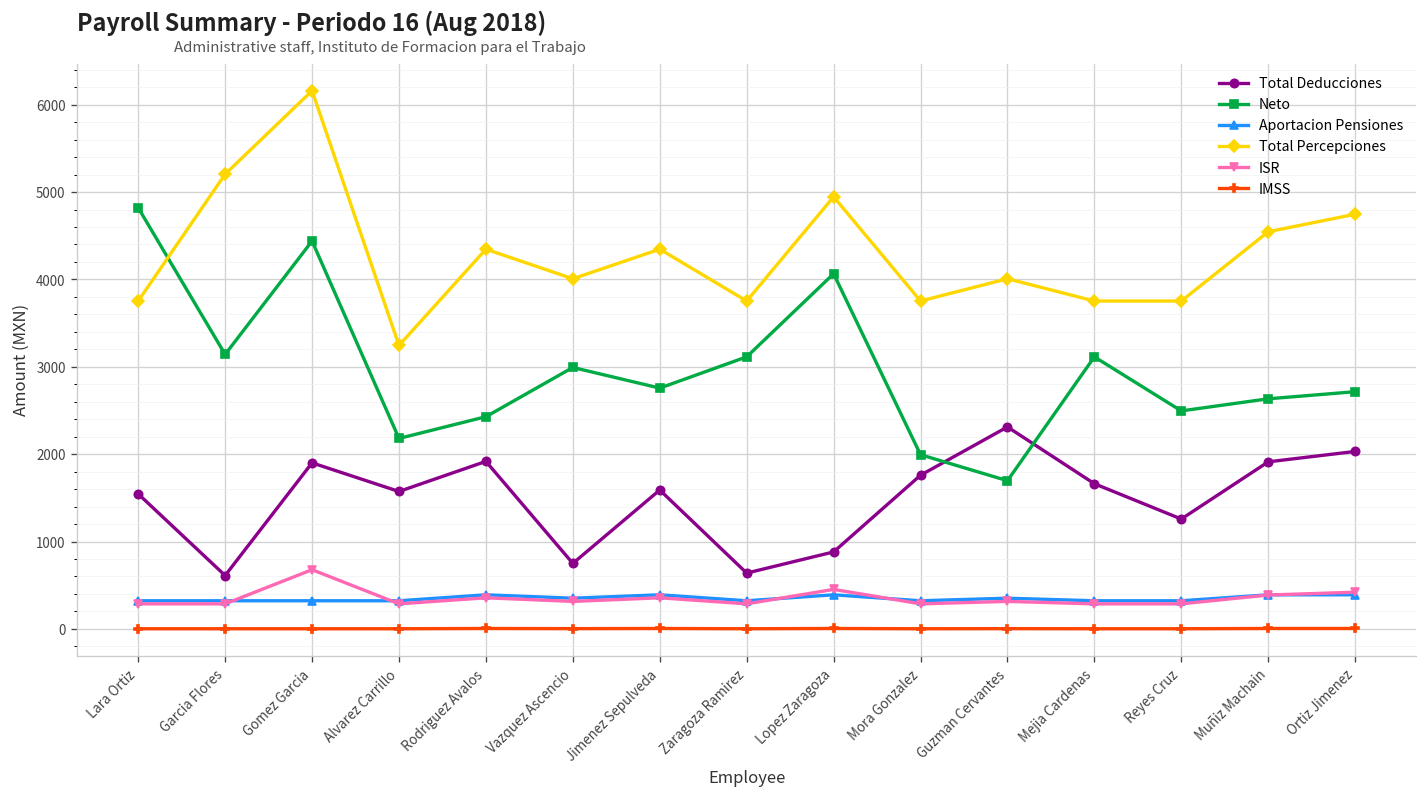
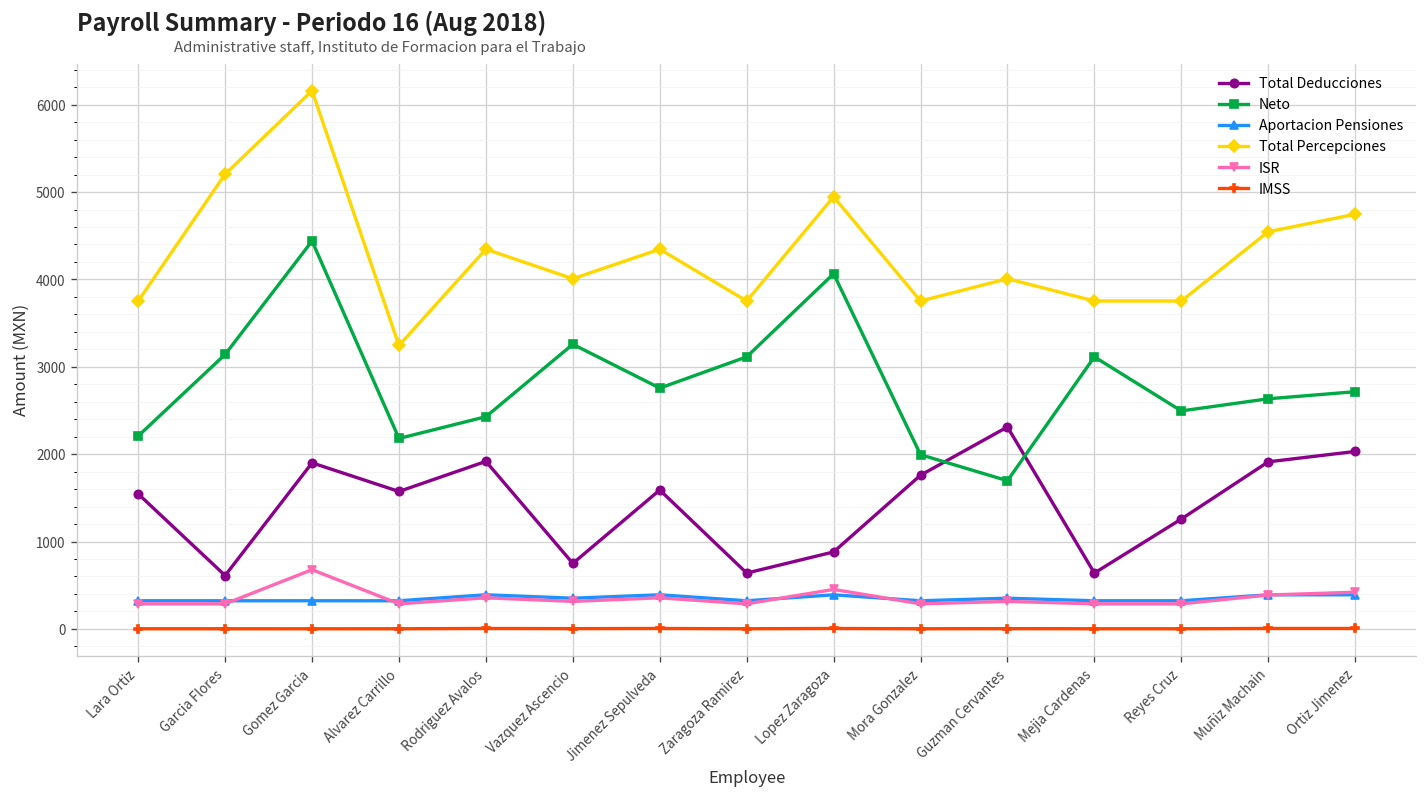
  {
    "Total Deducciones": {
      "Lara Ortiz": 1500,
      "Garcia Flores": 600,
      "Gomez Garcia": 1900,
      "Alvarez Carrillo": 1600,
      "Rodriguez Avalos": 1900,
      "Vazquez Ascencio": 700,
      "Jimenez Sepulveda": 1600,
      "Zaragoza Ramirez": 600,
      "Lopez Zaragoza": 900,
      "Mora Gonzalez": 1800,
      "Guzman Cervantes": 2300,
-     "Mejia Cardenas": 1700,
+     "Mejia Cardenas": 600,
      "Reyes Cruz": 1300,
      "Muñiz Machain": 1900,
      "Ortiz Jimenez": 2000
    },
    "Neto": {
-     "Lara Ortiz": 4800,
+     "Lara Ortiz": 2200,
      "Garcia Flores": 3100,
      "Gomez Garcia": 4400,
      "Alvarez Carrillo": 2200,
      "Rodriguez Avalos": 2400,
-     "Vazquez Ascencio": 3000,
+     "Vazquez Ascencio": 3300,
      "Jimenez Sepulveda": 2800,
      "Zaragoza Ramirez": 3100,
      "Lopez Zaragoza": 4100,
      "Mora Gonzalez": 2000,
      "Guzman Cervantes": 1700,
      "Mejia Cardenas": 3100,
      "Reyes Cruz": 2500,
      "Muñiz Machain": 2600,
      "Ortiz Jimenez": 2700
    },
    "Aportacion Pensiones": {
      "Lara Ortiz": 300,
      "Garcia Flores": 300,
      "Gomez Garcia": 300,
      "Alvarez Carrillo": 300,
      "Vazquez Ascencio": 400,
      "Zaragoza Ramirez": 300,
      "Lopez Zaragoza": 400,
      "Mora Gonzalez": 300,
      "Guzman Cervantes": 400,
      "Mejia Cardenas": 300,
      "Reyes Cruz": 300
    },
    "Total Percepciones": {
      "Lara Ortiz": 3800,
      "Garcia Flores": 5200,
      "Gomez Garcia": 6200,
      "Alvarez Carrillo": 3200,
      "Rodriguez Avalos": 4300,
      "Vazquez Ascencio": 4000,
      "Jimenez Sepulveda": 4300,
      "Zaragoza Ramirez": 3800,
      "Lopez Zaragoza": 4900,
      "Mora Gonzalez": 3800,
      "Guzman Cervantes": 4000,
      "Mejia Cardenas": 3800,
      "Reyes Cruz": 3800,
      "Muñiz Machain": 4500,
      "Ortiz Jimenez": 4700
    },
    "ISR": {
      "Lara Ortiz": 300,
      "Garcia Flores": 300,
      "Gomez Garcia": 700,
      "Alvarez Carrillo": 300,
      "Vazquez Ascencio": 300,
      "Zaragoza Ramirez": 300,
      "Lopez Zaragoza": 500,
      "Mora Gonzalez": 300,
      "Guzman Cervantes": 300,
      "Mejia Cardenas": 300,
      "Reyes Cruz": 300
    },
    "IMSS": {
      "Lara Ortiz": 0,
      "Garcia Flores": 0,
      "Gomez Garcia": 0,
      "Alvarez Carrillo": 0,
      "Rodriguez Avalos": 0,
      "Vazquez Ascencio": 0,
      "Jimenez Sepulveda": 0,
      "Zaragoza Ramirez": 0,
      "Lopez Zaragoza": 0,
      "Mora Gonzalez": 0,
      "Guzman Cervantes": 0,
      "Mejia Cardenas": 0,
      "Reyes Cruz": 0,
      "Muñiz Machain": 0,
      "Ortiz Jimenez": 0
    }
  }
